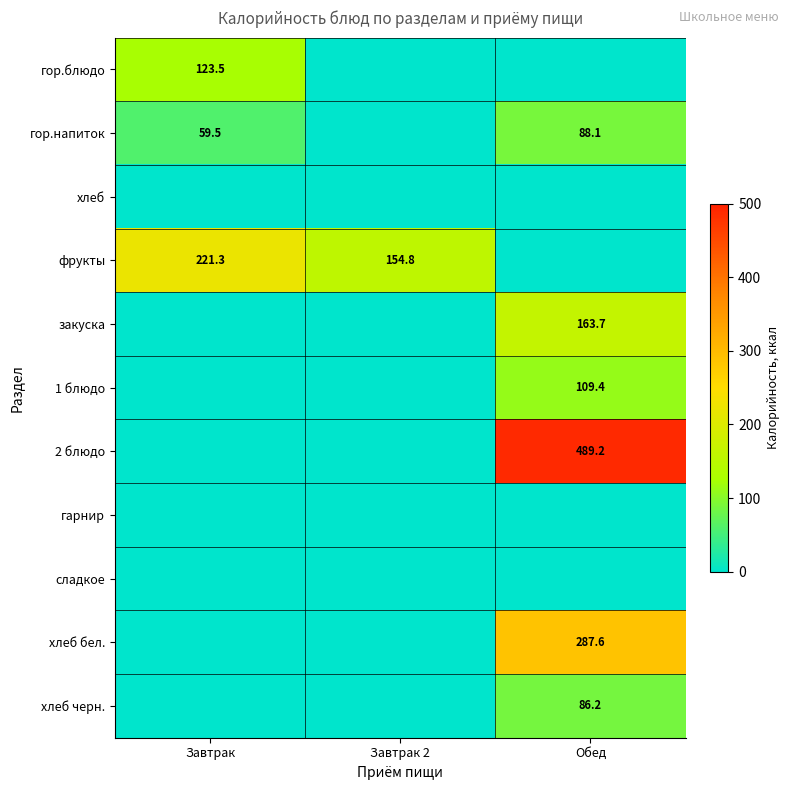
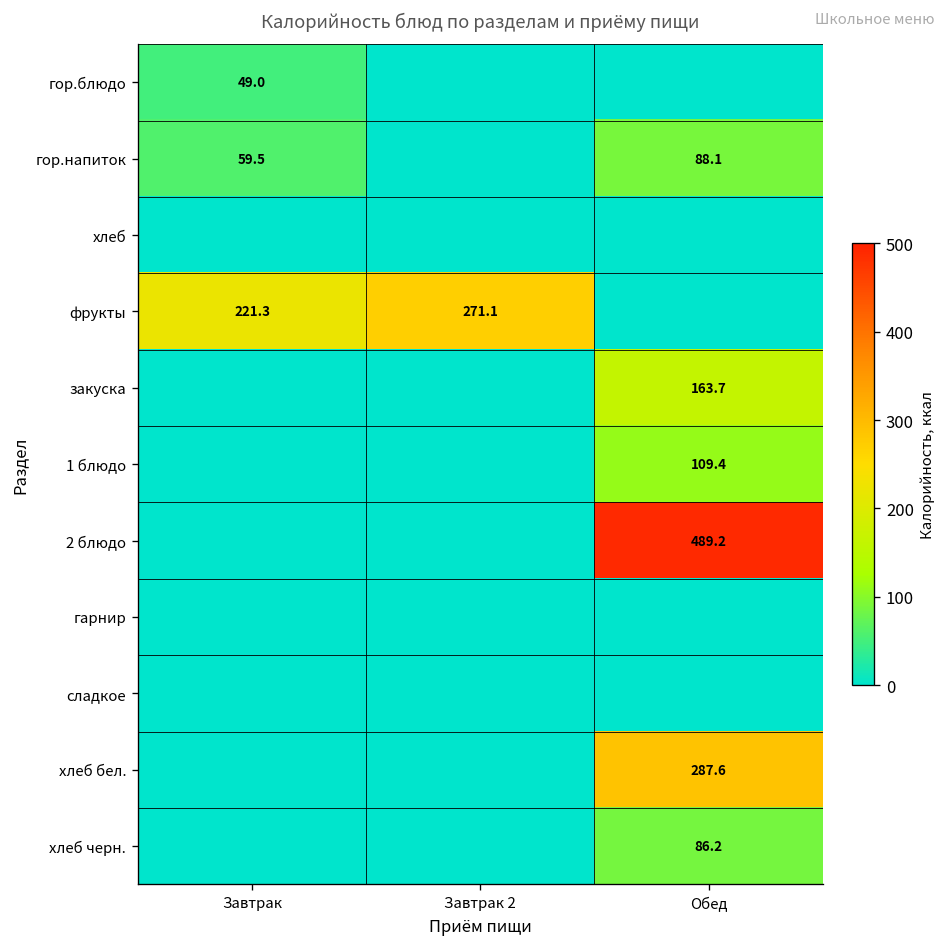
  {
    "гор.блюдо": {
-     "Завтрак": 123.5
+     "Завтрак": 49.0
    },
    "гор.напиток": {
      "Завтрак": 59.5,
      "Обед": 88.1
    },
    "фрукты": {
      "Завтрак": 221.3,
-     "Завтрак 2": 154.8
+     "Завтрак 2": 271.1
    },
    "закуска": {
      "Обед": 163.7
    },
    "1 блюдо": {
      "Обед": 109.4
    },
    "2 блюдо": {
      "Обед": 489.2
    },
    "хлеб бел.": {
      "Обед": 287.6
    },
    "хлеб черн.": {
      "Обед": 86.2
    }
  }
